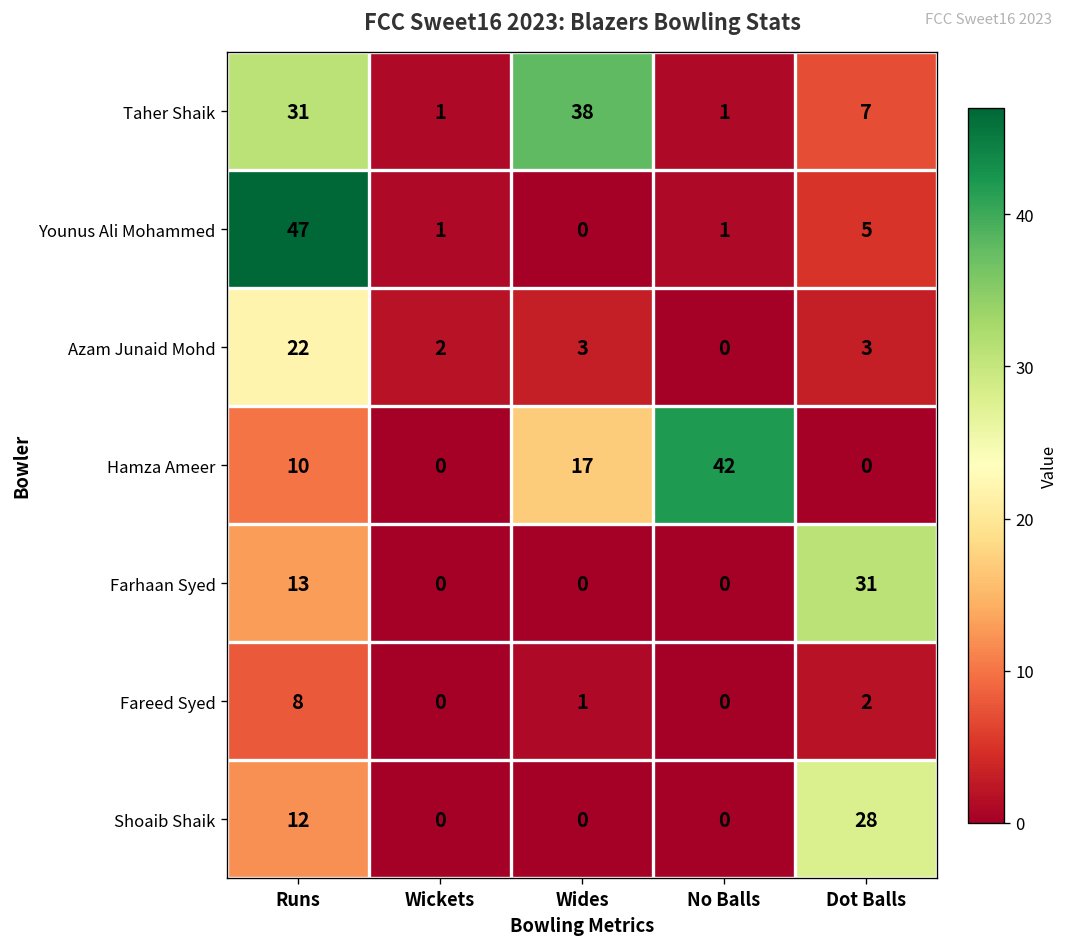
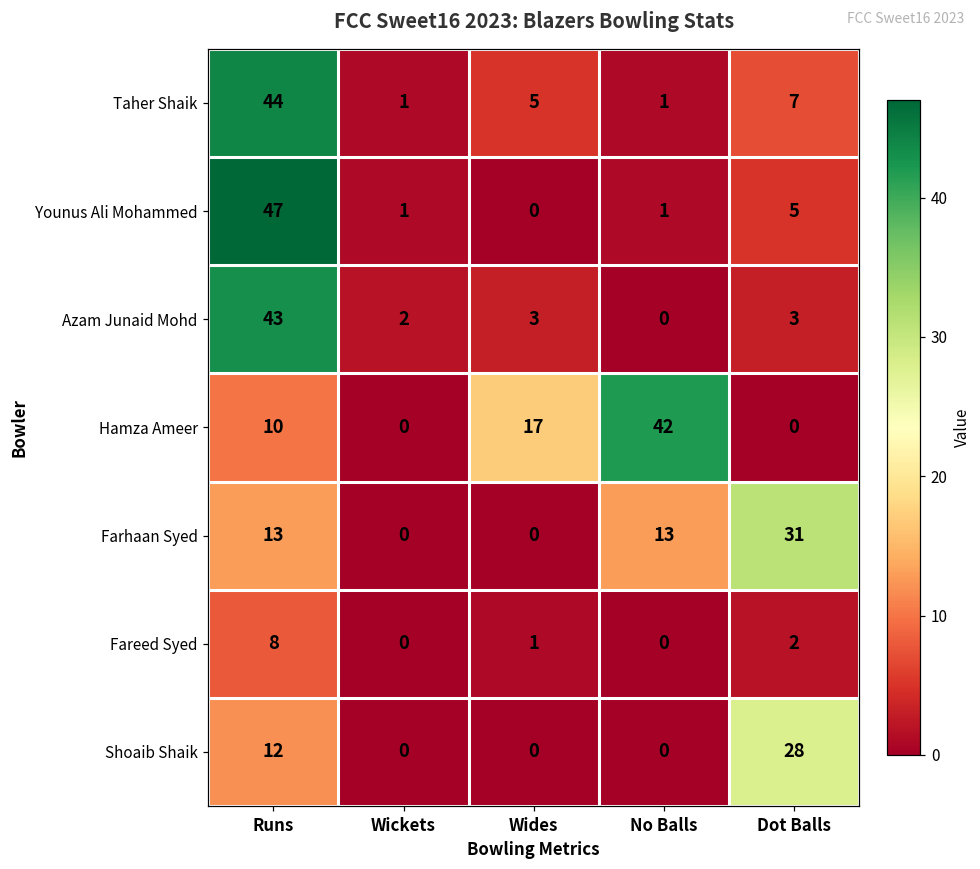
  {
    "Taher Shaik": {
-     "Runs": 31,
+     "Runs": 44,
      "Wickets": 1,
-     "Wides": 38,
+     "Wides": 5,
      "No Balls": 1,
      "Dot Balls": 7
    },
    "Younus Ali Mohammed": {
      "Runs": 47,
      "Wickets": 1,
      "Wides": 0,
      "No Balls": 1,
      "Dot Balls": 5
    },
    "Azam Junaid Mohd": {
-     "Runs": 22,
+     "Runs": 43,
      "Wickets": 2,
      "Wides": 3,
      "No Balls": 0,
      "Dot Balls": 3
    },
    "Hamza Ameer": {
      "Runs": 10,
      "Wickets": 0,
      "Wides": 17,
      "No Balls": 42,
      "Dot Balls": 0
    },
    "Farhaan Syed": {
      "Runs": 13,
      "Wickets": 0,
      "Wides": 0,
-     "No Balls": 0,
+     "No Balls": 13,
      "Dot Balls": 31
    },
    "Fareed Syed": {
      "Runs": 8,
      "Wickets": 0,
      "Wides": 1,
      "No Balls": 0,
      "Dot Balls": 2
    },
    "Shoaib Shaik": {
      "Runs": 12,
      "Wickets": 0,
      "Wides": 0,
      "No Balls": 0,
      "Dot Balls": 28
    }
  }
